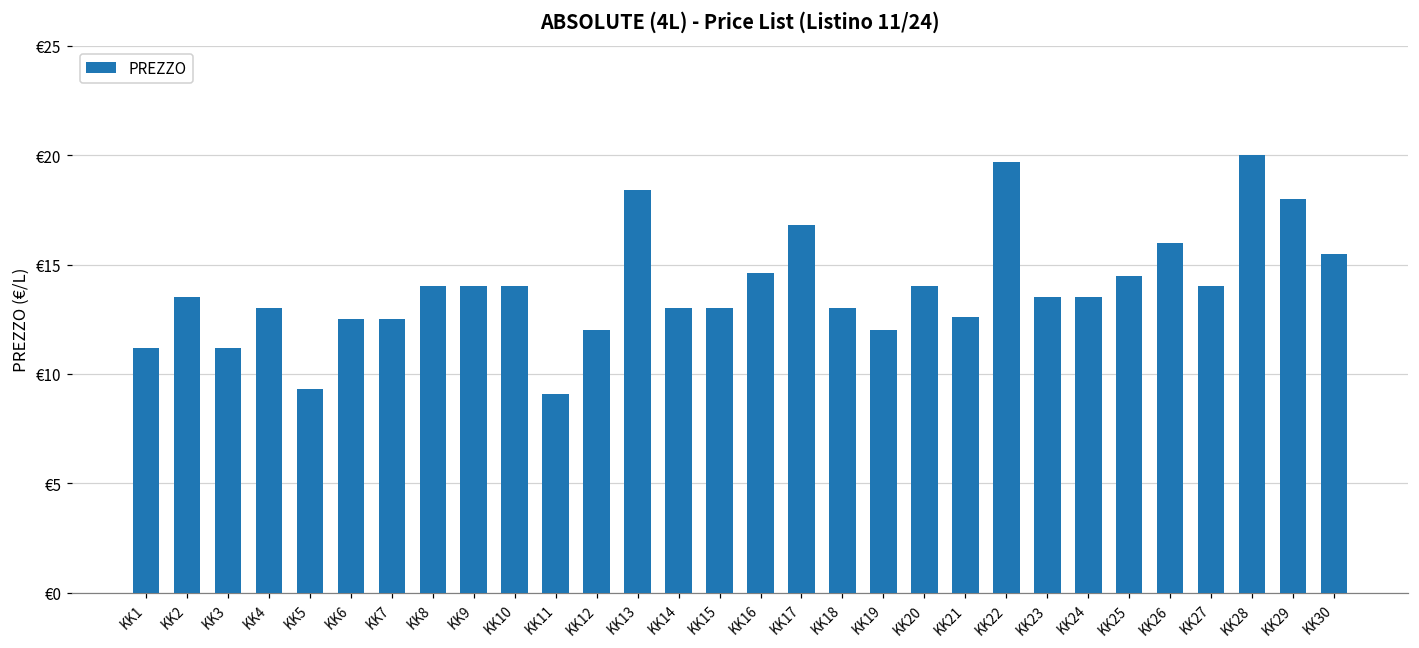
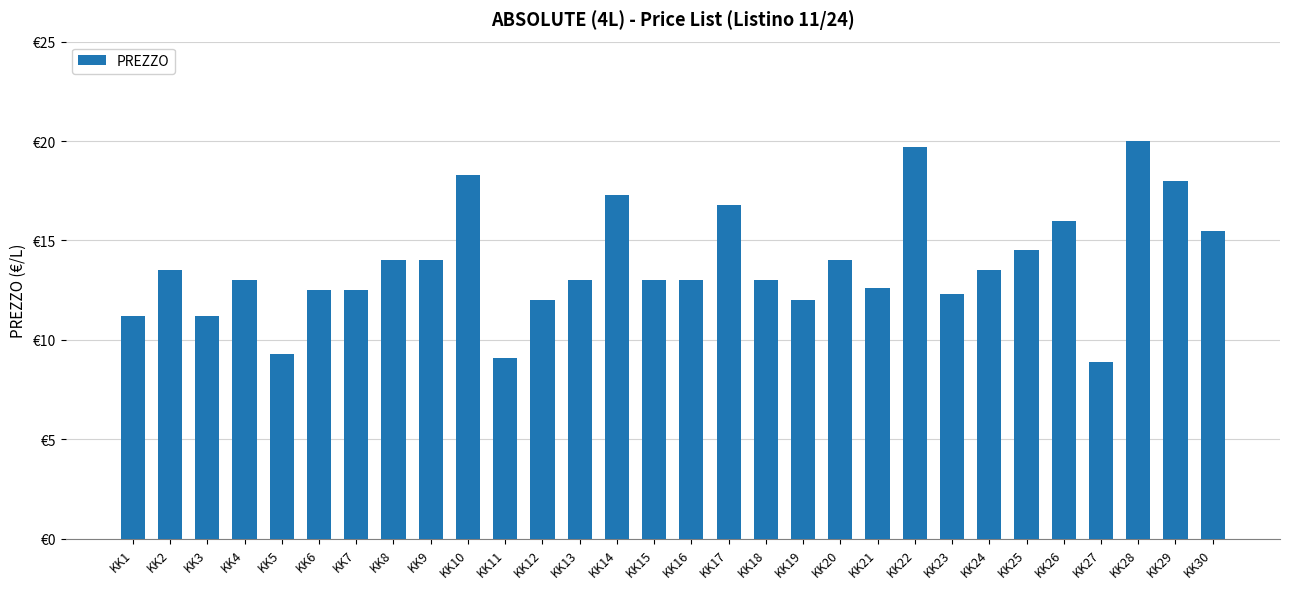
  {
    "KK1": "€11.2",
    "KK2": "€13.5",
    "KK3": "€11.2",
    "KK4": "€13.0",
    "KK5": "€9.3",
    "KK6": "€12.5",
    "KK7": "€12.5",
    "KK8": "€14.0",
    "KK9": "€14.0",
-   "KK10": "€14.0",
+   "KK10": "€18.3",
    "KK11": "€9.1",
    "KK12": "€12.0",
-   "KK13": "€18.4",
-   "KK14": "€13.0",
+   "KK13": "€13.0",
+   "KK14": "€17.3",
    "KK15": "€13.0",
-   "KK16": "€14.6",
+   "KK16": "€13.0",
    "KK17": "€16.8",
    "KK18": "€13.0",
    "KK19": "€12.0",
    "KK20": "€14.0",
    "KK21": "€12.6",
    "KK22": "€19.7",
-   "KK23": "€13.5",
+   "KK23": "€12.3",
    "KK24": "€13.5",
    "KK25": "€14.5",
    "KK26": "€16.0",
-   "KK27": "€14.0",
+   "KK27": "€8.9",
    "KK28": "€20.0",
    "KK29": "€18.0",
    "KK30": "€15.5"
  }
